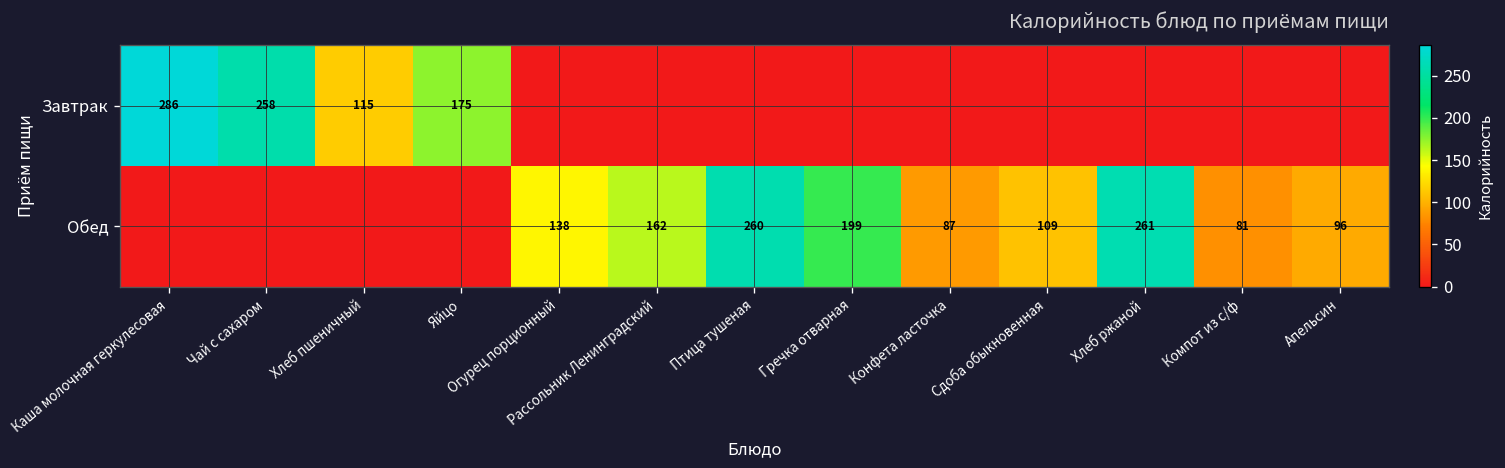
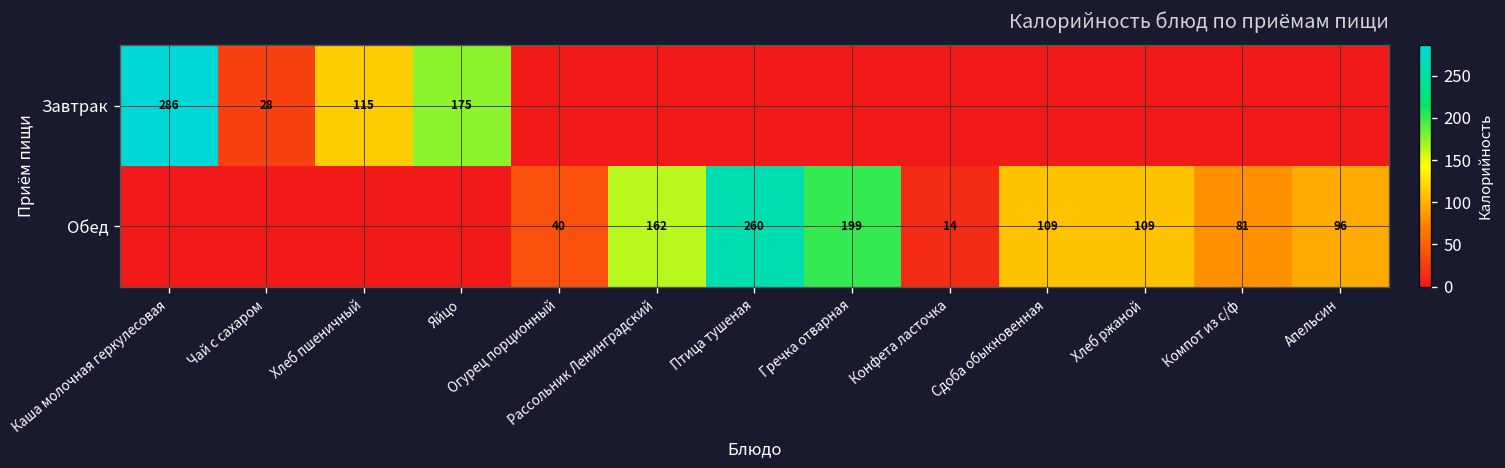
  {
    "Завтрак": {
      "Каша молочная геркулесовая": 286,
-     "Чай с сахаром": 258,
+     "Чай с сахаром": 28,
      "Хлеб пшеничный": 115,
      "Яйцо": 175
    },
    "Обед": {
-     "Огурец порционный": 138,
+     "Огурец порционный": 40,
      "Рассольник Ленинградский": 162,
      "Птица тушеная": 260,
      "Гречка отварная": 199,
-     "Конфета ласточка": 87,
+     "Конфета ласточка": 14,
      "Сдоба обыкновенная": 109,
-     "Хлеб ржаной": 261,
+     "Хлеб ржаной": 109,
      "Компот из с/ф": 81,
      "Апельсин": 96
    }
  }
